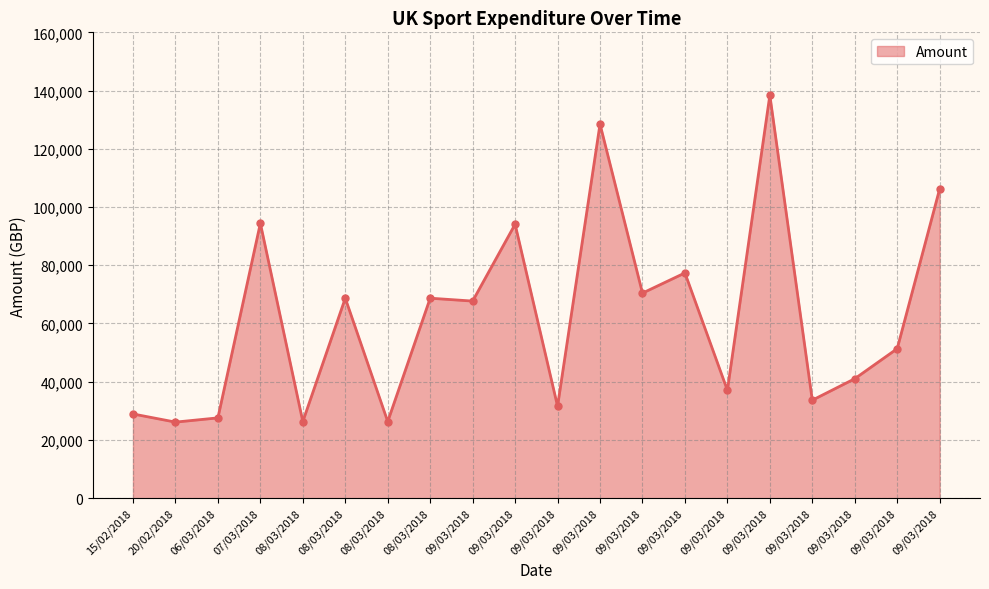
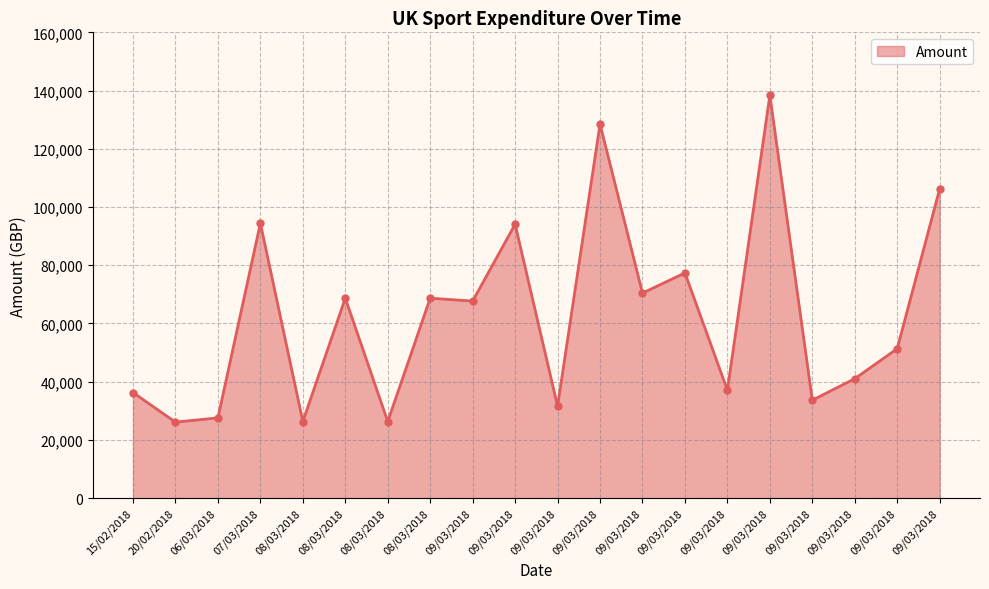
  {
-   "15/02/2018": "29,000",
+   "15/02/2018": "36,000",
    "20/02/2018": "26,000",
    "06/03/2018": "28,000",
    "07/03/2018": "94,000"
  }
